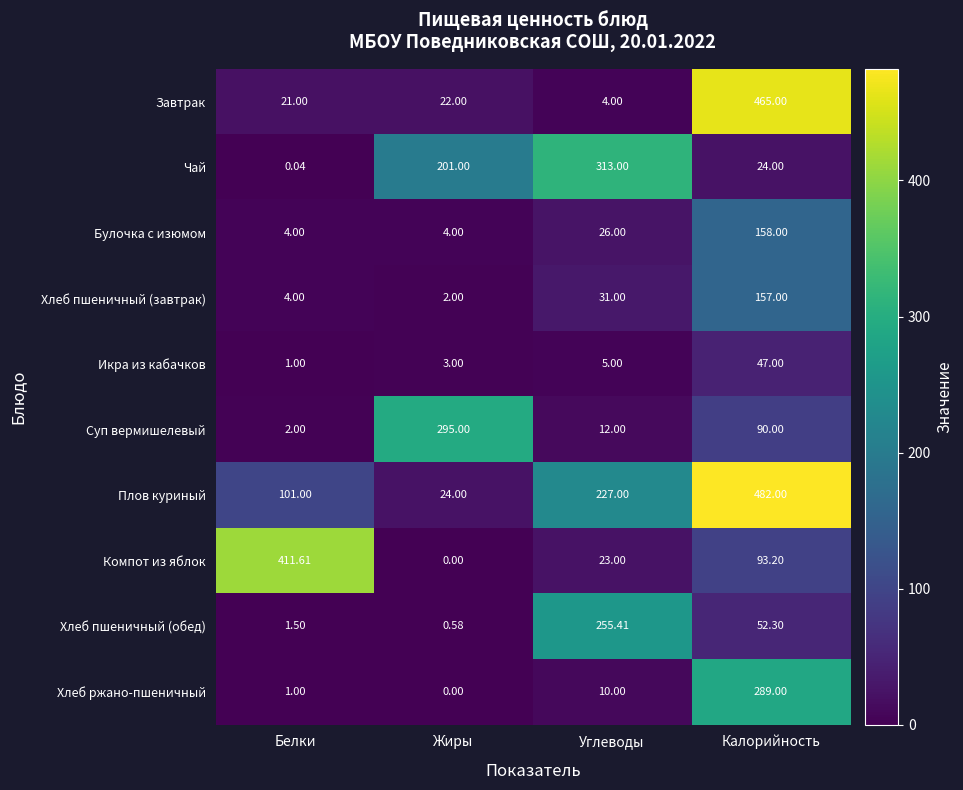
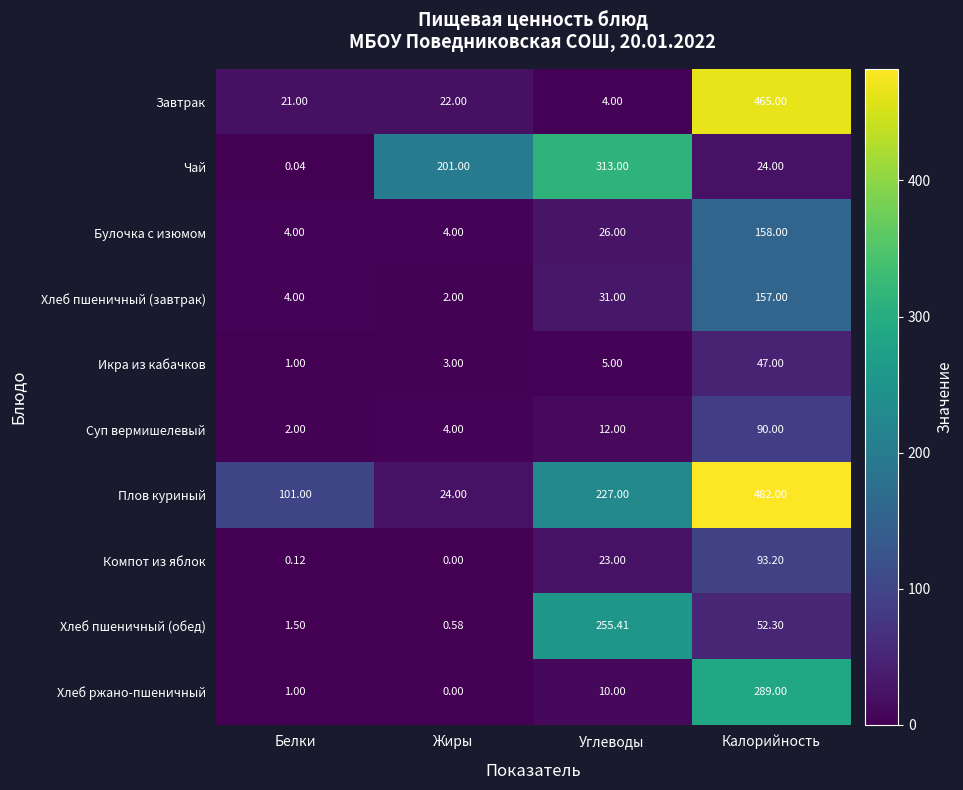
  {
    "Завтрак": {
      "Белки": 21.00,
      "Жиры": 22.00,
      "Углеводы": 4.00,
      "Калорийность": 465.00
    },
    "Чай": {
      "Белки": 0.04,
      "Жиры": 201.00,
      "Углеводы": 313.00,
      "Калорийность": 24.00
    },
    "Булочка с изюмом": {
      "Белки": 4.00,
      "Жиры": 4.00,
      "Углеводы": 26.00,
      "Калорийность": 158.00
    },
    "Хлеб пшеничный (завтрак)": {
      "Белки": 4.00,
      "Жиры": 2.00,
      "Углеводы": 31.00,
      "Калорийность": 157.00
    },
    "Икра из кабачков": {
      "Белки": 1.00,
      "Жиры": 3.00,
      "Углеводы": 5.00,
      "Калорийность": 47.00
    },
    "Суп вермишелевый": {
      "Белки": 2.00,
-     "Жиры": 295.00,
+     "Жиры": 4.00,
      "Углеводы": 12.00,
      "Калорийность": 90.00
    },
    "Плов куриный": {
      "Белки": 101.00,
      "Жиры": 24.00,
      "Углеводы": 227.00,
      "Калорийность": 482.00
    },
    "Компот из яблок": {
-     "Белки": 411.61,
+     "Белки": 0.12,
      "Жиры": 0.00,
      "Углеводы": 23.00,
      "Калорийность": 93.20
    },
    "Хлеб пшеничный (обед)": {
      "Белки": 1.50,
      "Жиры": 0.58,
      "Углеводы": 255.41,
      "Калорийность": 52.30
    },
    "Хлеб ржано-пшеничный": {
      "Белки": 1.00,
      "Жиры": 0.00,
      "Углеводы": 10.00,
      "Калорийность": 289.00
    }
  }
